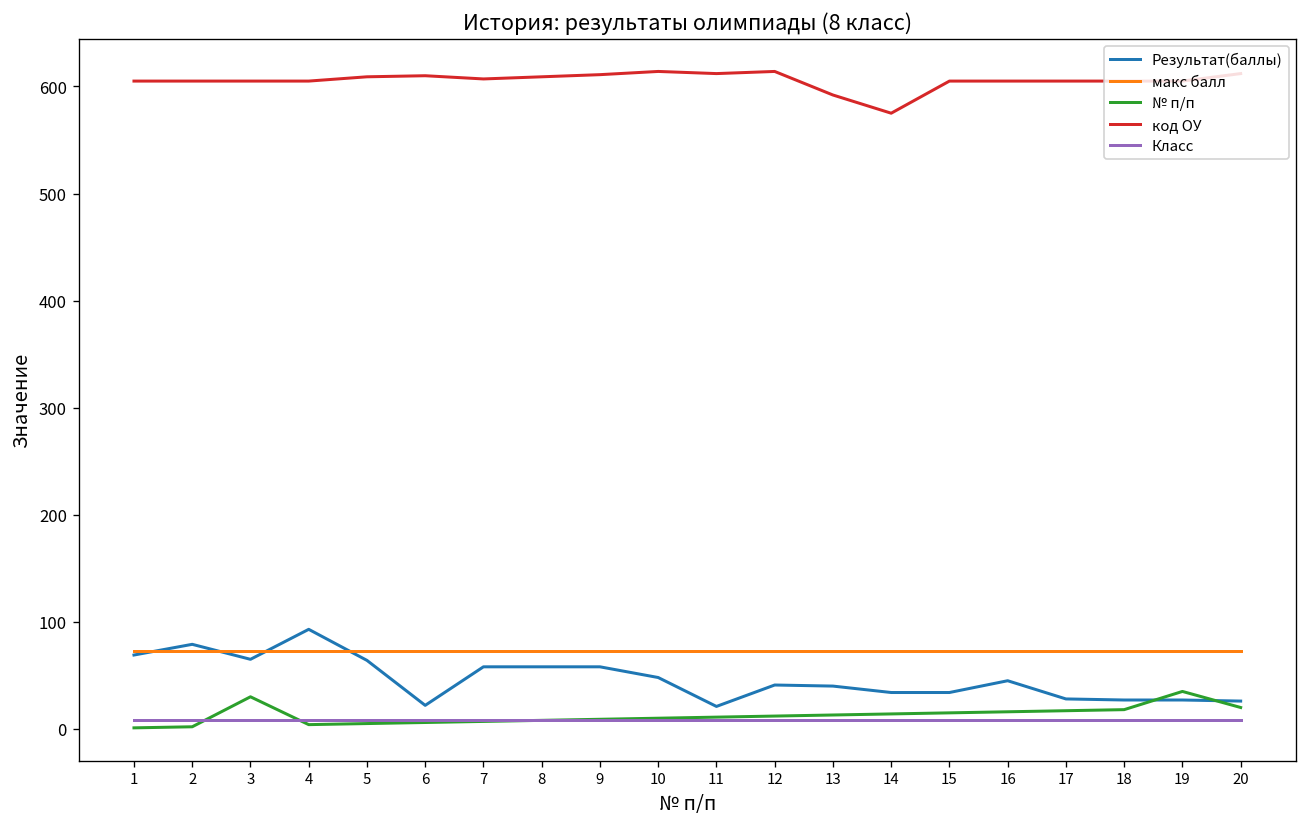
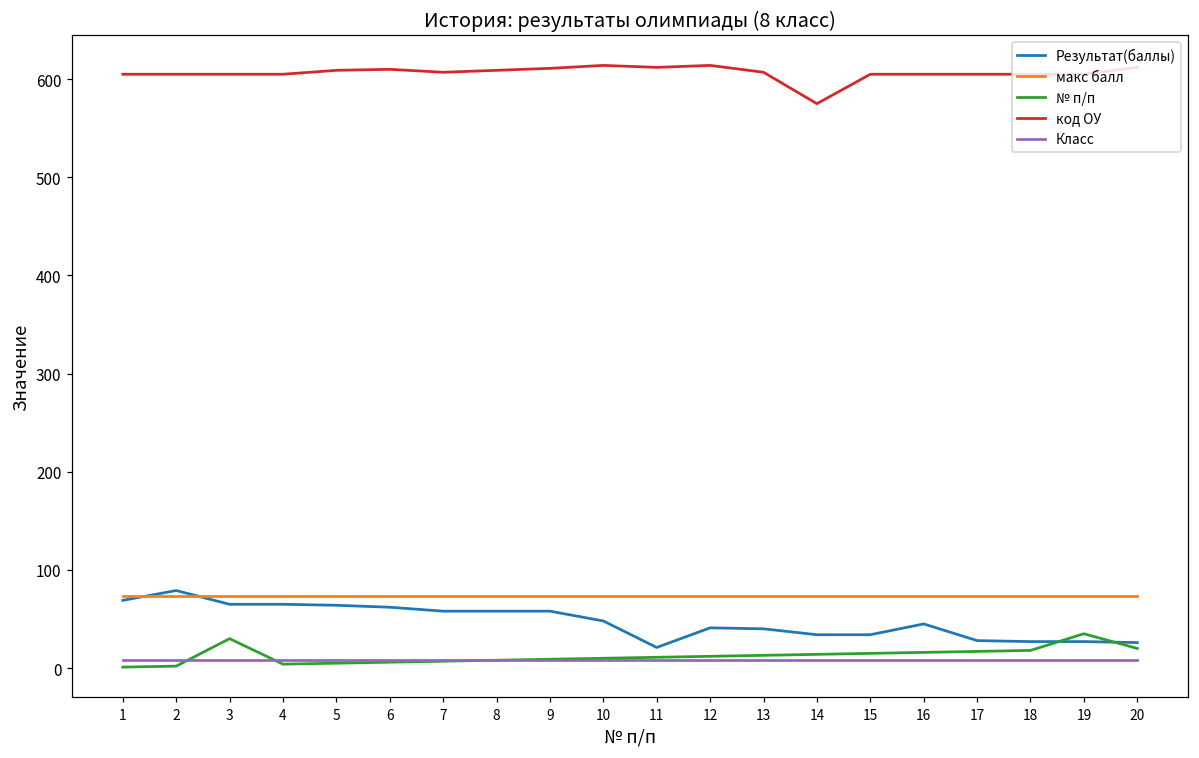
  {
    "Результат(баллы)": {
      "1": 70,
      "2": 80,
      "3": 70,
-     "4": 90,
+     "4": 70,
      "5": 60,
-     "6": 20,
+     "6": 60,
      "7": 60,
      "8": 60,
      "9": 60,
      "10": 50,
      "11": 20,
      "12": 40,
      "13": 40,
      "14": 30,
      "15": 30,
      "16": 50,
      "17": 30,
      "18": 30,
      "19": 30,
      "20": 30
    },
    "макс балл": {
      "1": 70,
      "2": 70,
      "3": 70,
      "4": 70,
      "5": 70,
      "6": 70,
      "7": 70,
      "8": 70,
      "9": 70,
      "10": 70,
      "11": 70,
      "12": 70,
      "13": 70,
      "14": 70,
      "15": 70,
      "16": 70,
      "17": 70,
      "18": 70,
      "19": 70,
      "20": 70
    },
    "№ п/п": {
      "1": 0,
      "2": 0,
      "3": 30,
      "4": 0,
      "5": 10,
      "11": 10,
      "12": 10,
      "13": 10,
      "14": 10,
      "15": 20,
      "16": 20,
      "17": 20,
      "18": 20,
      "19": 40,
      "20": 20
    },
    "код ОУ": {
      "1": 610,
      "2": 610,
      "3": 610,
      "4": 610,
      "5": 610,
      "6": 610,
      "7": 610,
      "8": 610,
      "9": 610,
      "10": 610,
      "11": 610,
      "12": 610,
-     "13": 590,
+     "13": 610,
      "14": 580,
      "15": 610,
      "16": 610,
      "17": 610
    },
    "Класс": {
      "1": 10,
      "2": 10,
      "3": 10,
      "4": 10,
      "5": 10,
      "11": 10,
      "12": 10,
      "13": 10,
      "14": 10,
      "15": 10,
      "16": 10,
      "17": 10,
      "18": 10,
      "19": 10,
      "20": 10
    }
  }
